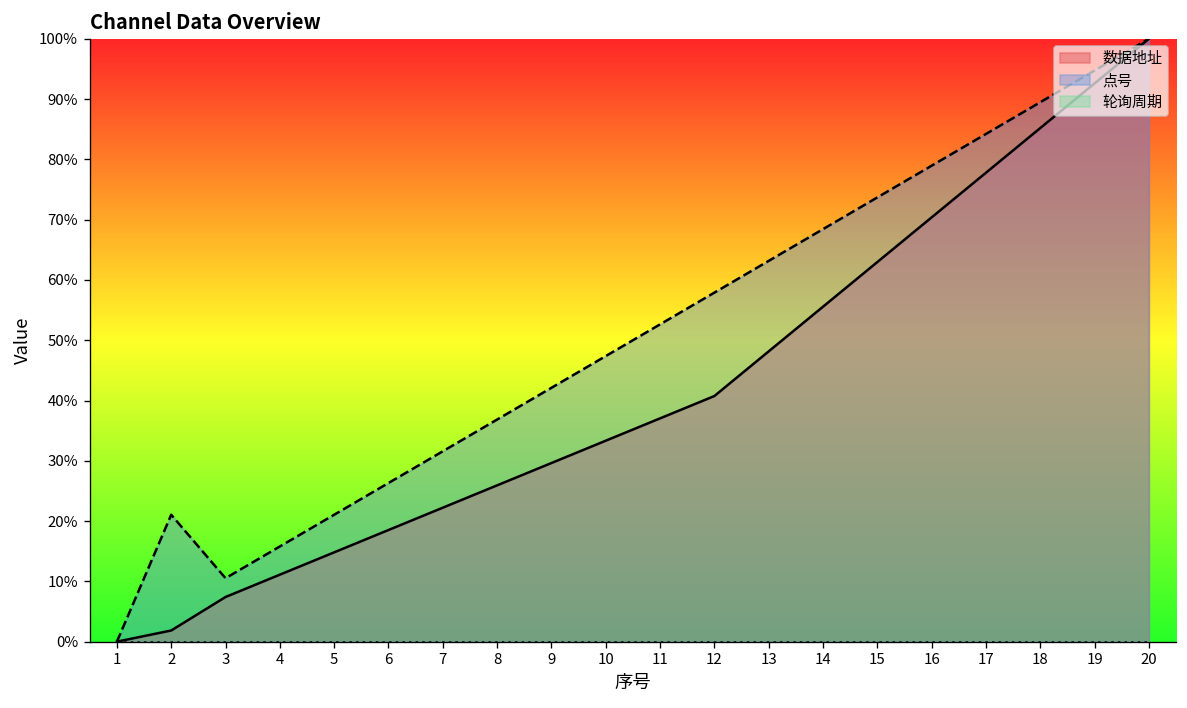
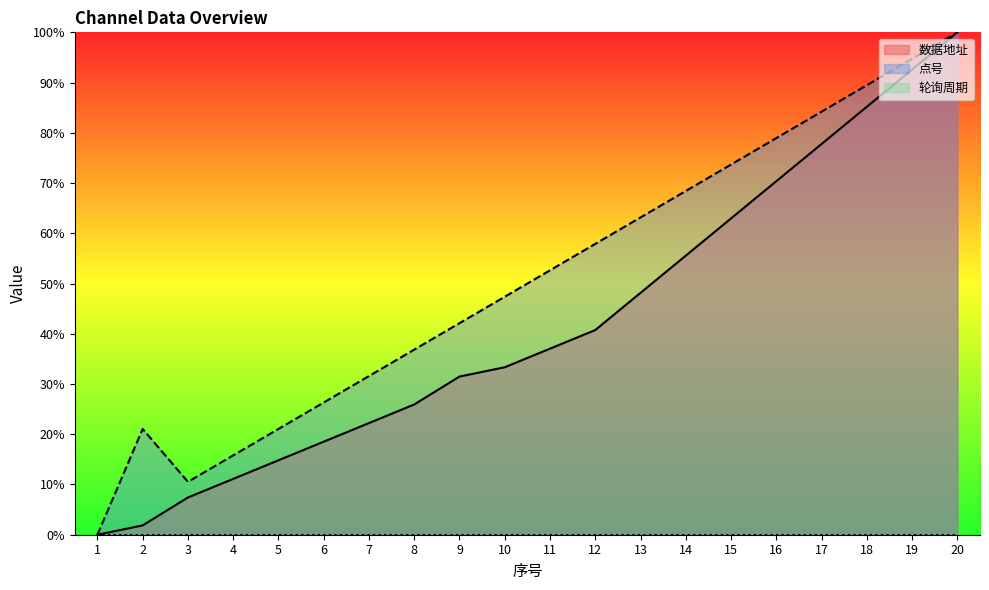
  {
    "数据地址": {
      "2": "2%",
      "3": "7%",
      "4": "11%",
      "5": "15%",
      "6": "19%",
      "7": "22%",
      "8": "26%",
-     "9": "30%",
+     "9": "31%",
      "10": "33%",
      "11": "37%",
      "12": "41%",
      "13": "48%",
      "14": "56%",
      "15": "63%",
      "16": "70%",
      "17": "78%",
      "18": "85%"
    },
    "点号": {
      "2": "21%",
      "3": "11%",
      "4": "16%",
      "5": "21%",
      "6": "26%",
      "7": "32%",
      "8": "37%",
      "9": "42%",
      "10": "47%",
      "11": "53%",
      "12": "58%",
      "13": "63%",
      "14": "68%",
      "15": "74%",
      "16": "79%",
      "17": "84%",
      "18": "89%"
    },
    "轮询周期": {
      "2": "0%",
      "3": "0%",
      "4": "0%",
      "5": "0%",
      "6": "0%",
      "7": "0%",
      "8": "0%",
      "9": "0%",
      "10": "0%",
      "11": "0%",
      "12": "0%",
      "13": "0%",
      "14": "0%",
      "15": "0%",
      "16": "0%",
      "17": "0%",
      "18": "0%",
      "19": "0%",
      "20": "0%"
    }
  }
